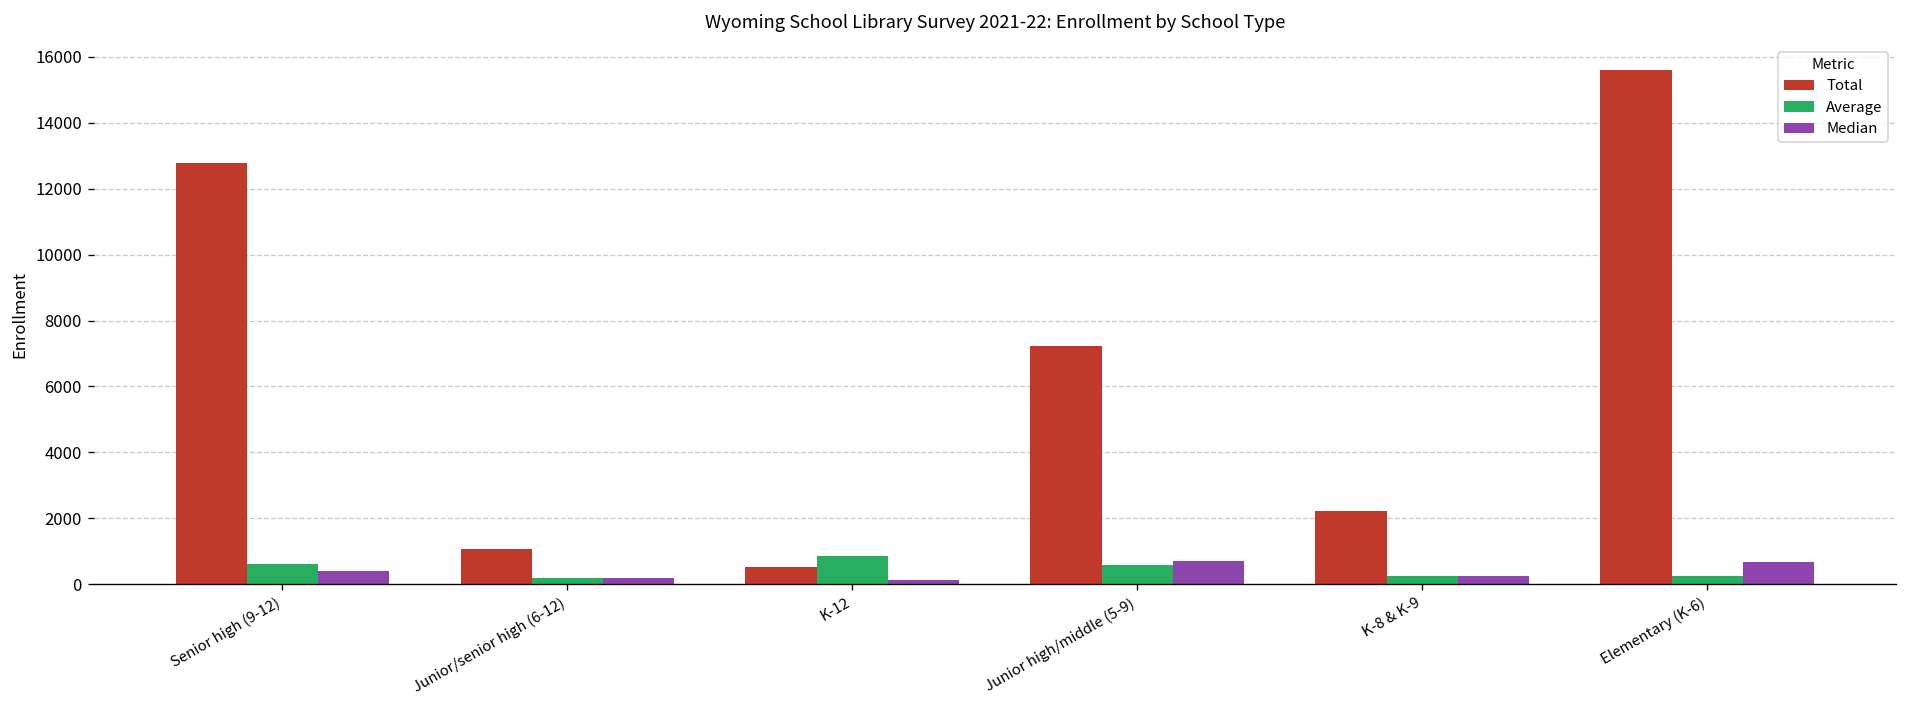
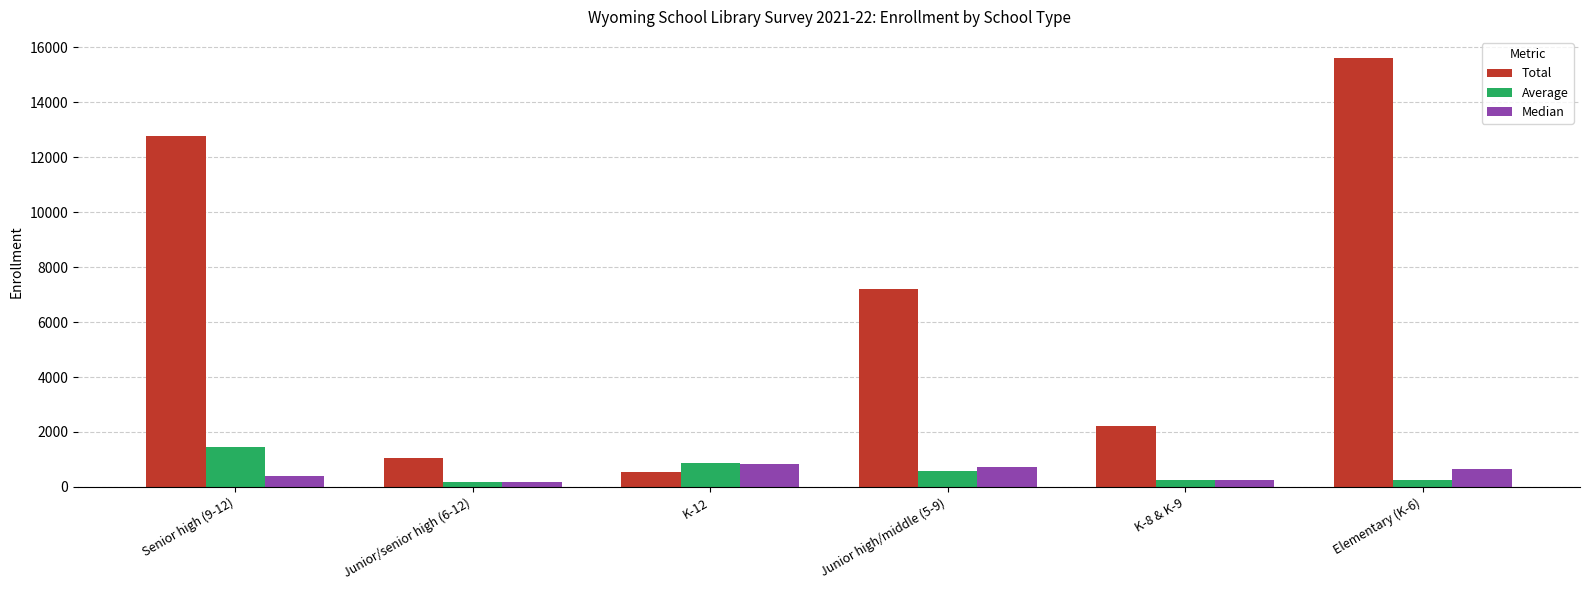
  {
    "Total": {
      "Senior high (9-12)": 12800,
      "Junior/senior high (6-12)": 1100,
      "K-12": 500,
      "Junior high/middle (5-9)": 7200,
      "K-8 & K-9": 2200,
      "Elementary (K-6)": 15600
    },
    "Average": {
-     "Senior high (9-12)": 600,
+     "Senior high (9-12)": 1500,
      "Junior/senior high (6-12)": 200,
      "K-12": 900,
      "Junior high/middle (5-9)": 600,
      "K-8 & K-9": 300,
      "Elementary (K-6)": 300
    },
    "Median": {
      "Senior high (9-12)": 400,
      "Junior/senior high (6-12)": 200,
-     "K-12": 100,
+     "K-12": 800,
      "Junior high/middle (5-9)": 700,
      "K-8 & K-9": 200,
      "Elementary (K-6)": 700
    }
  }
